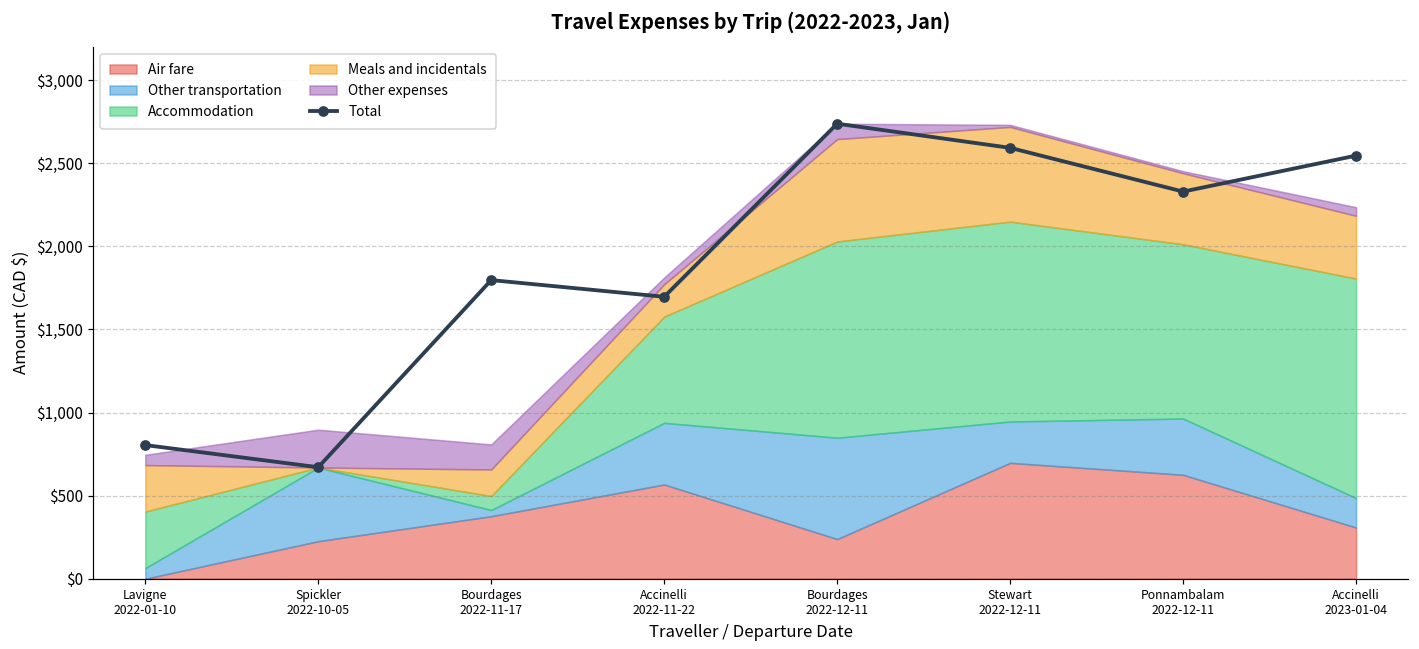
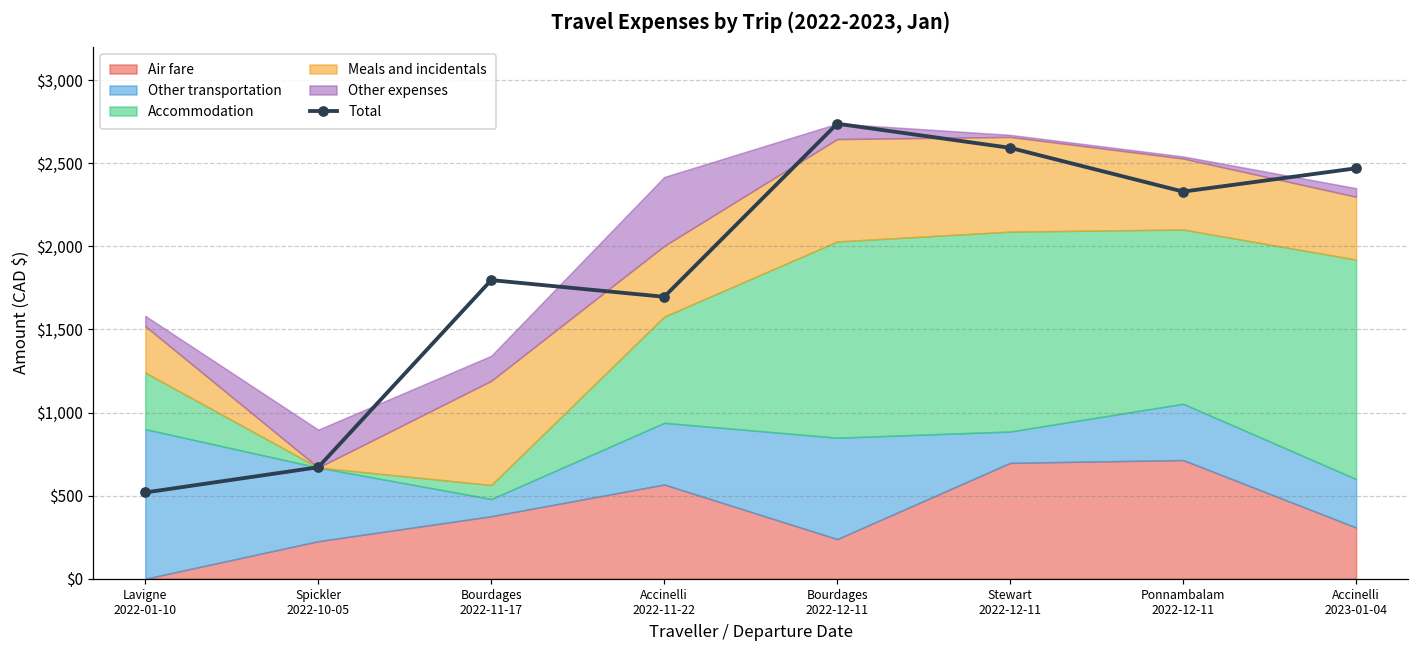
  {
    "Total": {
-     "Lavigne 2022-01-10": "$800",
+     "Lavigne 2022-01-10": "$520",
      "Bourdages 2022-11-17": "$1,800",
      "Accinelli 2022-11-22": "$1,700",
      "Stewart 2022-12-11": "$2,590",
      "Ponnambalam 2022-12-11": "$2,330",
-     "Accinelli 2023-01-04": "$2,550"
+     "Accinelli 2023-01-04": "$2,470"
    },
    "Air fare": {
      "Lavigne 2022-01-10": "$0",
      "Spickler 2022-10-05": "$230",
      "Bourdages 2022-11-17": "$380",
      "Accinelli 2022-11-22": "$570",
      "Bourdages 2022-12-11": "$240",
      "Stewart 2022-12-11": "$700",
-     "Ponnambalam 2022-12-11": "$630",
+     "Ponnambalam 2022-12-11": "$710",
      "Accinelli 2023-01-04": "$310"
    },
    "Other transportation": {
-     "Lavigne 2022-01-10": "$60",
-     "Bourdages 2022-11-17": "$40",
+     "Lavigne 2022-01-10": "$900",
+     "Bourdages 2022-11-17": "$100",
      "Accinelli 2022-11-22": "$370",
      "Bourdages 2022-12-11": "$610",
-     "Stewart 2022-12-11": "$250",
+     "Stewart 2022-12-11": "$190",
      "Ponnambalam 2022-12-11": "$340",
-     "Accinelli 2023-01-04": "$180"
+     "Accinelli 2023-01-04": "$290"
    },
    "Accommodation": {
      "Lavigne 2022-01-10": "$340",
      "Bourdages 2022-11-17": "$80",
      "Accinelli 2022-11-22": "$640",
      "Bourdages 2022-12-11": "$1,180",
      "Stewart 2022-12-11": "$1,200",
      "Ponnambalam 2022-12-11": "$1,050",
      "Accinelli 2023-01-04": "$1,320"
    },
    "Meals and incidentals": {
      "Lavigne 2022-01-10": "$280",
-     "Bourdages 2022-11-17": "$160",
-     "Accinelli 2022-11-22": "$190",
+     "Bourdages 2022-11-17": "$630",
+     "Accinelli 2022-11-22": "$430",
      "Bourdages 2022-12-11": "$620",
      "Accinelli 2023-01-04": "$380"
    },
    "Other expenses": {
      "Lavigne 2022-01-10": "$60",
      "Spickler 2022-10-05": "$230",
      "Bourdages 2022-11-17": "$150",
-     "Accinelli 2022-11-22": "$40",
+     "Accinelli 2022-11-22": "$410",
      "Accinelli 2023-01-04": "$50"
    }
  }
